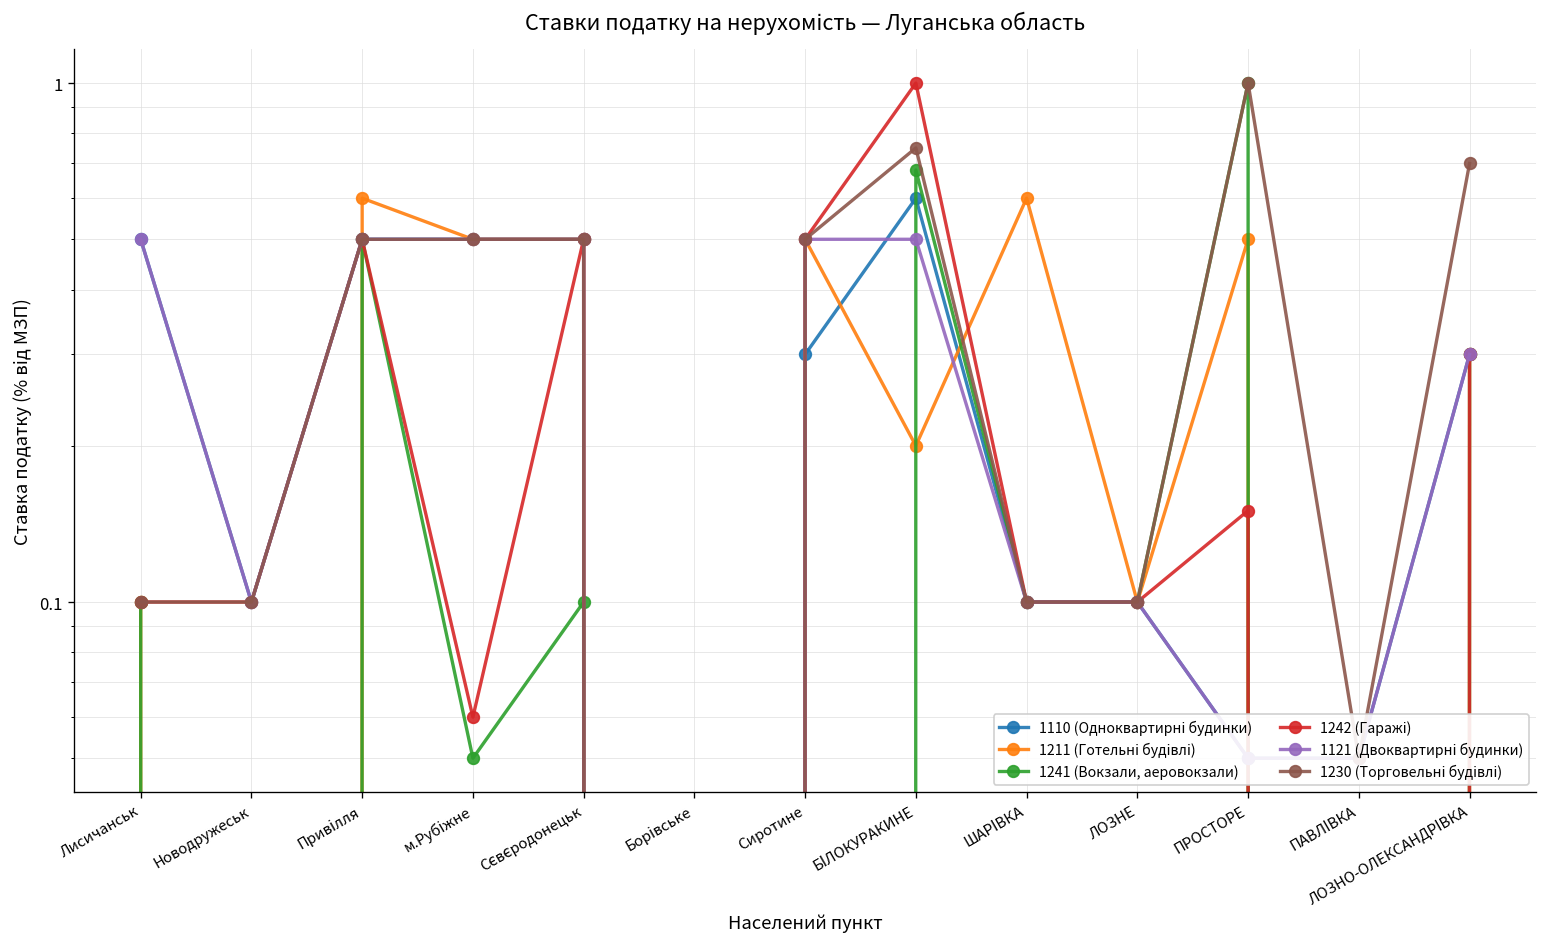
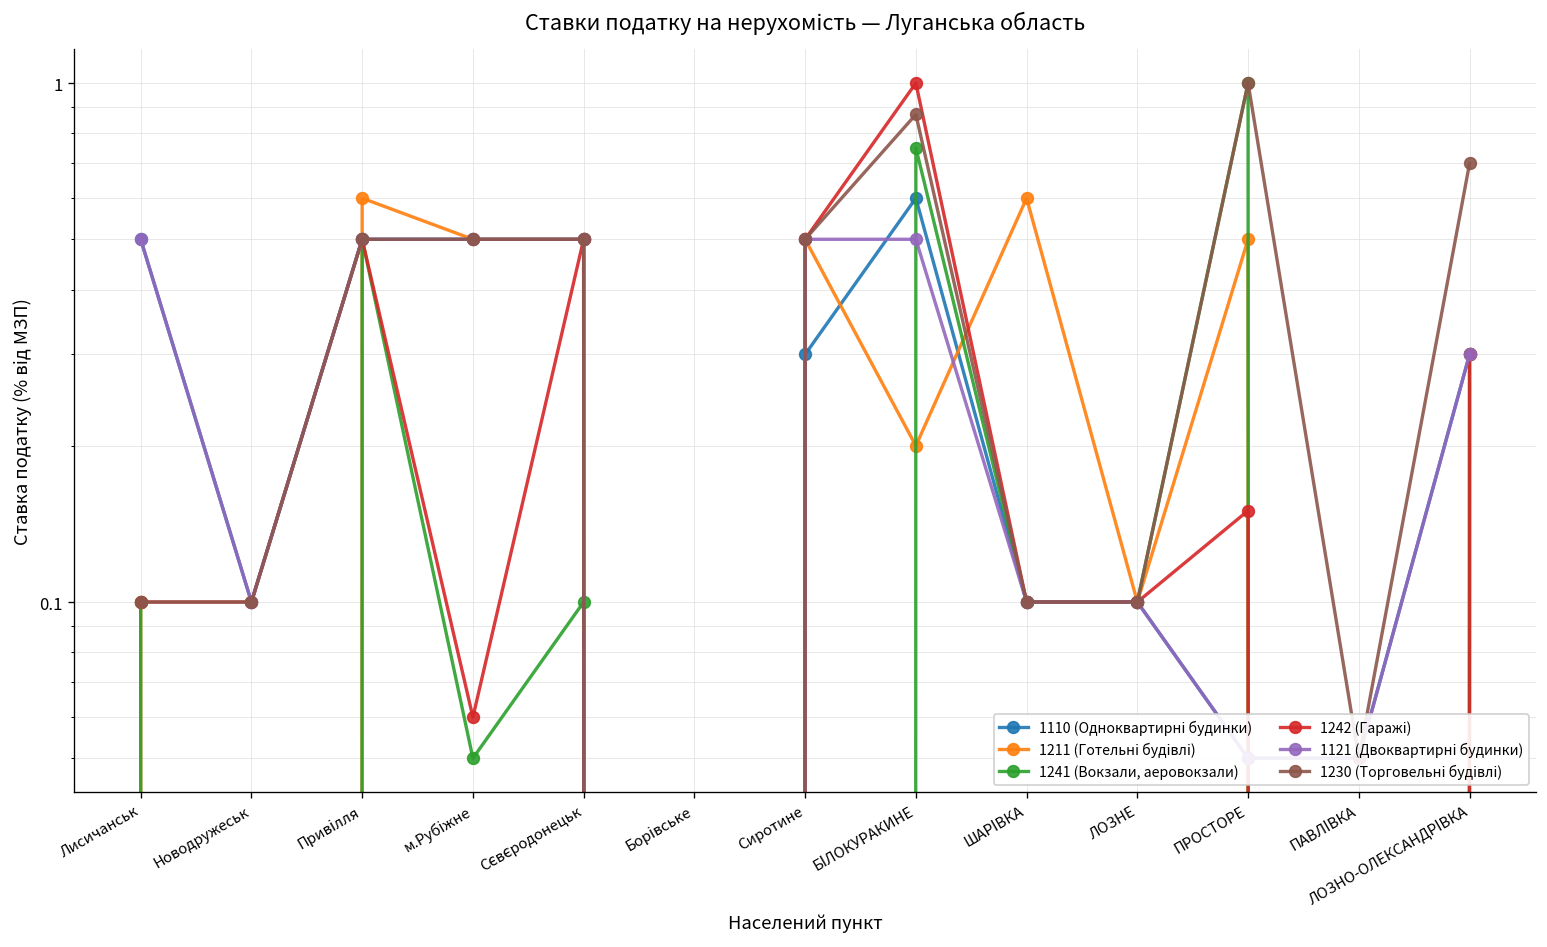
  {
    "1110 (Одноквартирні будинки)": {
      "Сиротине": 0.30,
      "БІЛОКУРАКИНЕ": 0.60
    },
    "1211 (Готельні будівлі)": {
      "Привілля": 0.60,
      "БІЛОКУРАКИНЕ": 0.20,
      "ШАРІВКА": 0.60,
      "ПРОСТОРЕ": 0.50
    },
    "1241 (Вокзали, аеровокзали)": {
      "м.Рубіжне": 0.05,
      "Сєвєродонецьк": 0.10,
-     "БІЛОКУРАКИНЕ": 0.68
+     "БІЛОКУРАКИНЕ": 0.75
    },
    "1242 (Гаражі)": {
      "м.Рубіжне": 0.06,
      "БІЛОКУРАКИНЕ": 1.00,
      "ПРОСТОРЕ": 0.15
    },
    "1121 (Двоквартирні будинки)": {
      "БІЛОКУРАКИНЕ": 0.50
    },
    "1230 (Торговельні будівлі)": {
-     "БІЛОКУРАКИНЕ": 0.75,
+     "БІЛОКУРАКИНЕ": 0.87,
      "ЛОЗНО-ОЛЕКСАНДРІВКА": 0.70
    }
  }
